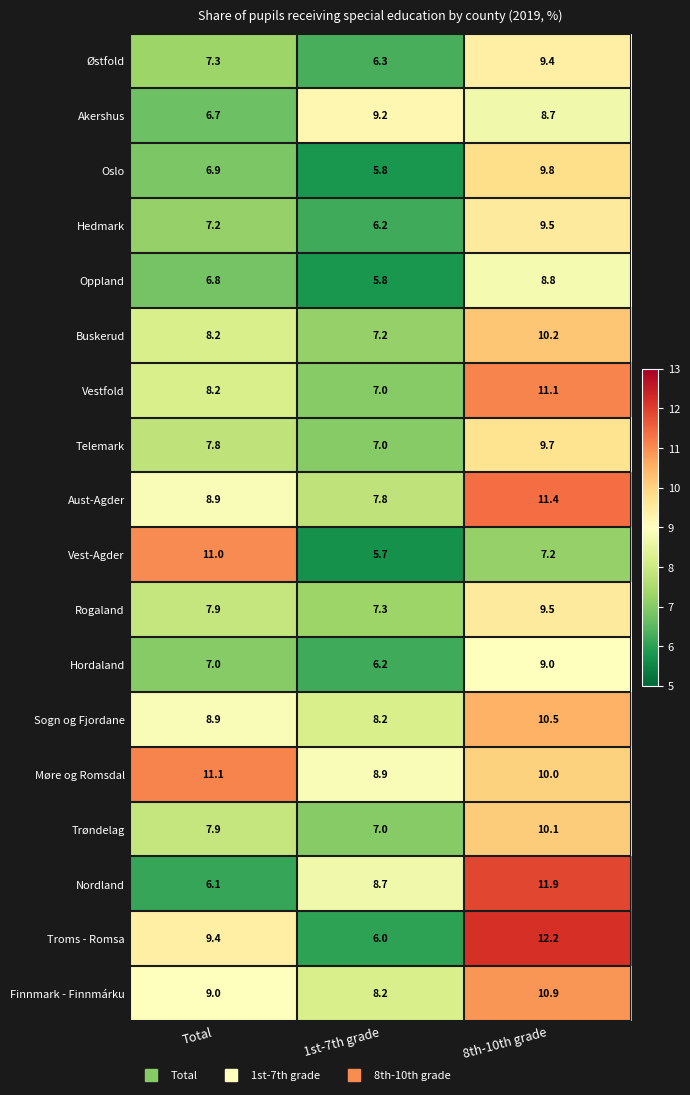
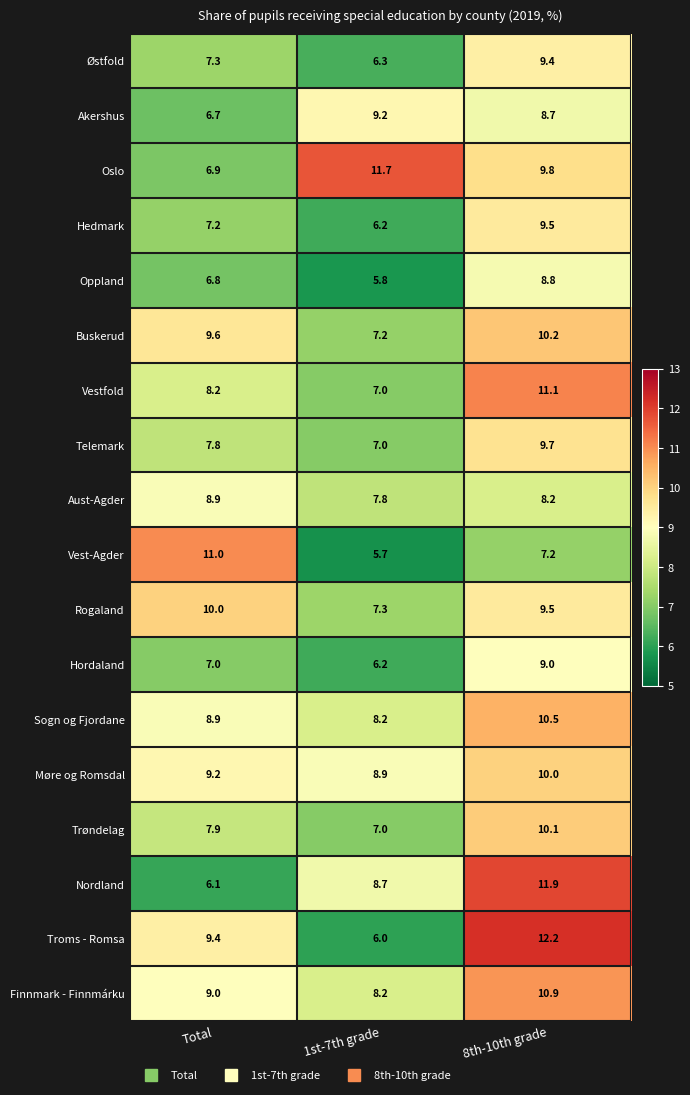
  {
    "Østfold": {
      "Total": 7.3,
      "1st-7th grade": 6.3,
      "8th-10th grade": 9.4
    },
    "Akershus": {
      "Total": 6.7,
      "1st-7th grade": 9.2,
      "8th-10th grade": 8.7
    },
    "Oslo": {
      "Total": 6.9,
-     "1st-7th grade": 5.8,
+     "1st-7th grade": 11.7,
      "8th-10th grade": 9.8
    },
    "Hedmark": {
      "Total": 7.2,
      "1st-7th grade": 6.2,
      "8th-10th grade": 9.5
    },
    "Oppland": {
      "Total": 6.8,
      "1st-7th grade": 5.8,
      "8th-10th grade": 8.8
    },
    "Buskerud": {
-     "Total": 8.2,
+     "Total": 9.6,
      "1st-7th grade": 7.2,
      "8th-10th grade": 10.2
    },
    "Vestfold": {
      "Total": 8.2,
      "1st-7th grade": 7.0,
      "8th-10th grade": 11.1
    },
    "Telemark": {
      "Total": 7.8,
      "1st-7th grade": 7.0,
      "8th-10th grade": 9.7
    },
    "Aust-Agder": {
      "Total": 8.9,
      "1st-7th grade": 7.8,
-     "8th-10th grade": 11.4
+     "8th-10th grade": 8.2
    },
    "Vest-Agder": {
      "Total": 11.0,
      "1st-7th grade": 5.7,
      "8th-10th grade": 7.2
    },
    "Rogaland": {
-     "Total": 7.9,
+     "Total": 10.0,
      "1st-7th grade": 7.3,
      "8th-10th grade": 9.5
    },
    "Hordaland": {
      "Total": 7.0,
      "1st-7th grade": 6.2,
      "8th-10th grade": 9.0
    },
    "Sogn og Fjordane": {
      "Total": 8.9,
      "1st-7th grade": 8.2,
      "8th-10th grade": 10.5
    },
    "Møre og Romsdal": {
-     "Total": 11.1,
+     "Total": 9.2,
      "1st-7th grade": 8.9,
      "8th-10th grade": 10.0
    },
    "Trøndelag": {
      "Total": 7.9,
      "1st-7th grade": 7.0,
      "8th-10th grade": 10.1
    },
    "Nordland": {
      "Total": 6.1,
      "1st-7th grade": 8.7,
      "8th-10th grade": 11.9
    },
    "Troms - Romsa": {
      "Total": 9.4,
      "1st-7th grade": 6.0,
      "8th-10th grade": 12.2
    },
    "Finnmark - Finnmárku": {
      "Total": 9.0,
      "1st-7th grade": 8.2,
      "8th-10th grade": 10.9
    }
  }
